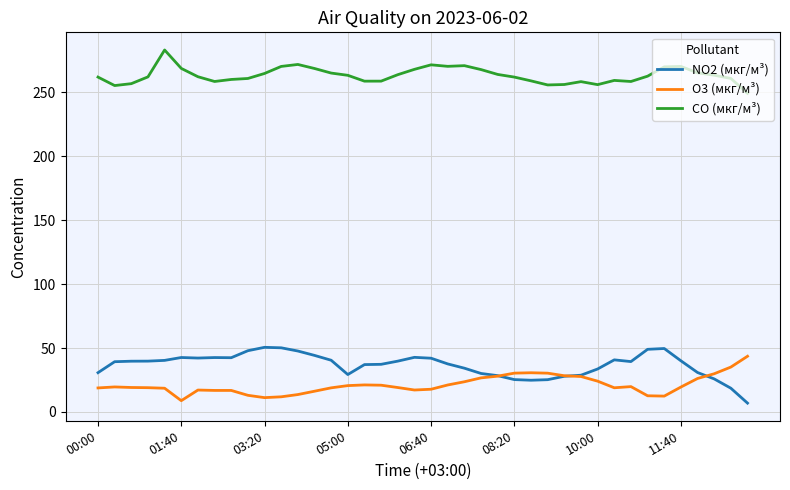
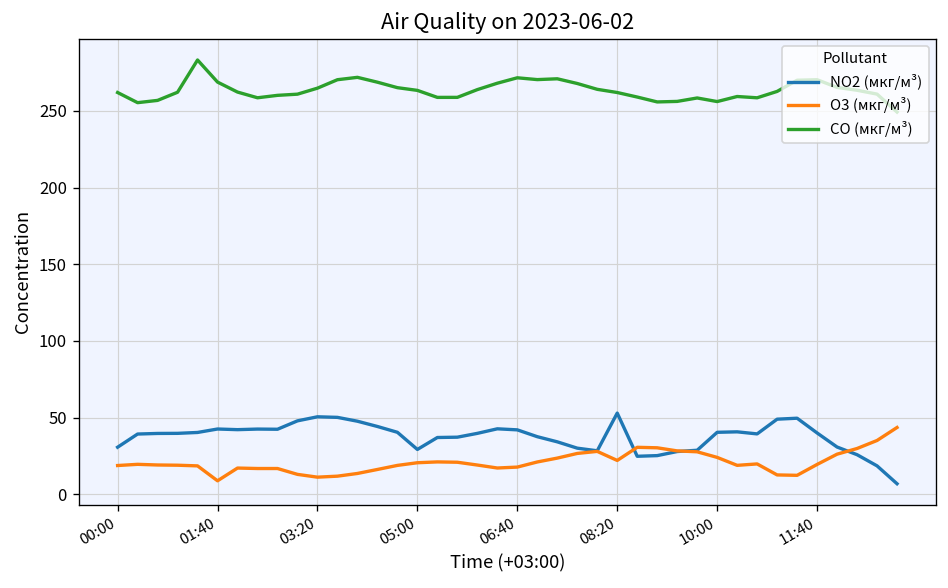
  {
    "NO2 (мкг/м³)": {
      "00:00": 31,
      "01:40": 43,
      "03:20": 51,
      "05:00": 29,
      "06:40": 42,
-     "08:20": 25,
-     "10:00": 34,
+     "08:20": 53,
+     "10:00": 40,
      "11:40": 40
    },
    "O3 (мкг/м³)": {
      "00:00": 19,
      "01:40": 9,
      "03:20": 11,
      "05:00": 21,
      "06:40": 18,
-     "08:20": 30,
+     "08:20": 22,
      "10:00": 24,
      "11:40": 19
    },
    "CO (мкг/м³)": {
      "00:00": 262,
      "01:40": 269,
      "03:20": 265,
      "05:00": 263,
      "06:40": 272,
      "08:20": 262,
      "10:00": 256
    }
  }
